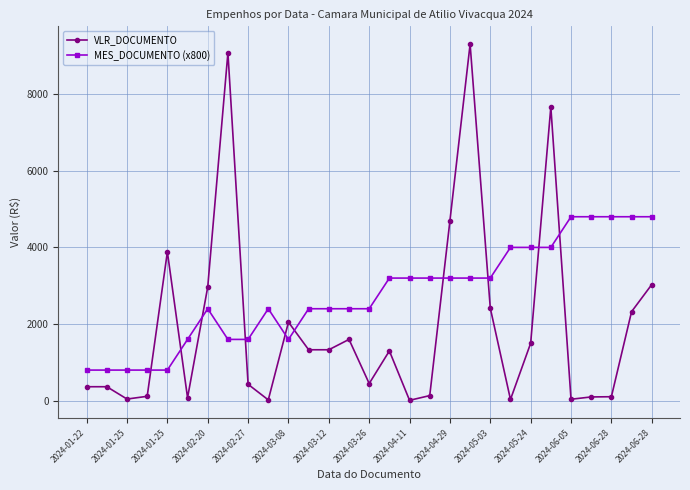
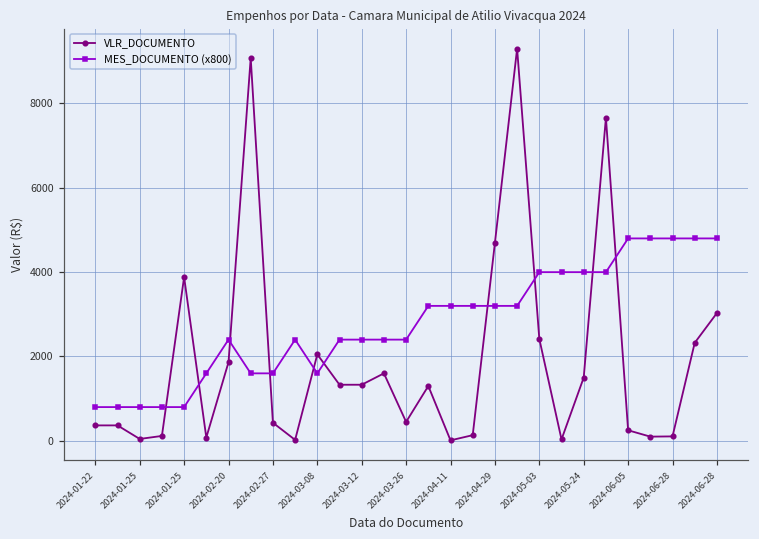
  {
    "VLR_DOCUMENTO": {
-     "2024-02-20": 3000,
+     "2024-02-20": 1900,
      "2024-03-08": 2100,
      "2024-04-11": 0,
      "2024-05-03": 2400,
-     "2024-06-05": 0
+     "2024-06-05": 300
    },
    "MES_DOCUMENTO (x800)": {
      "2024-02-20": 2400,
      "2024-03-08": 1600,
      "2024-04-11": 3200,
-     "2024-05-03": 3200,
+     "2024-05-03": 4000,
      "2024-06-05": 4800
    }
  }
